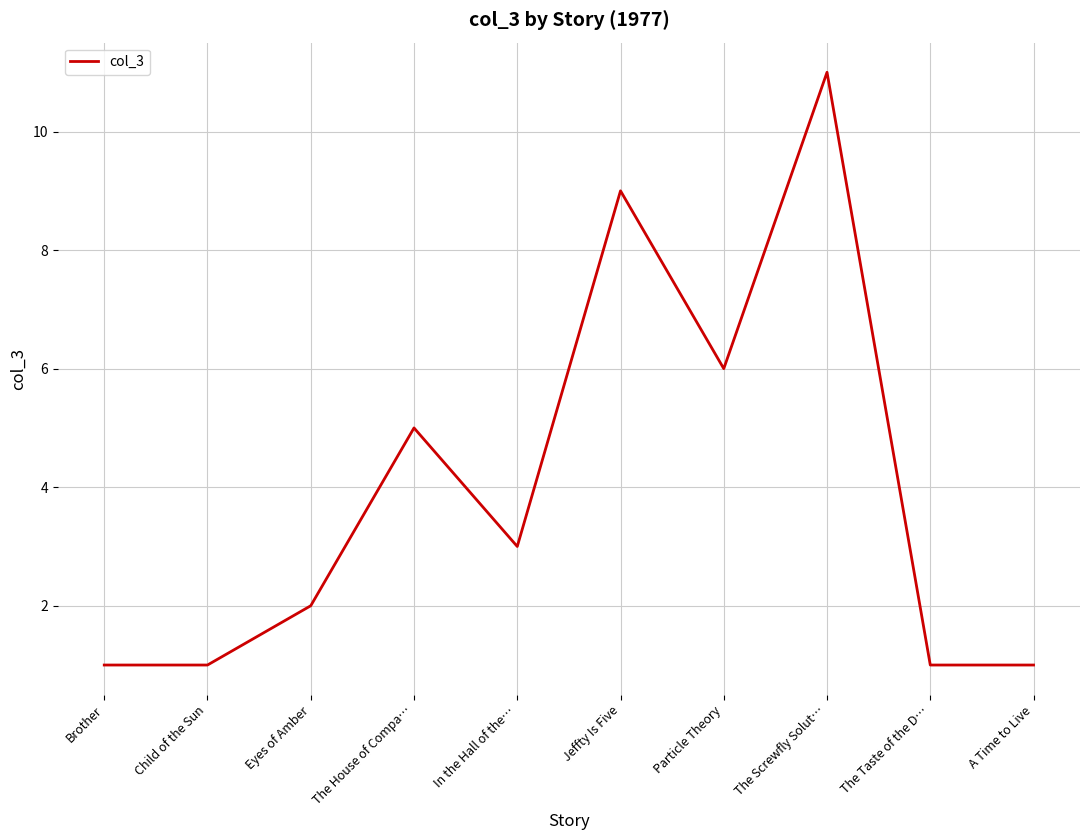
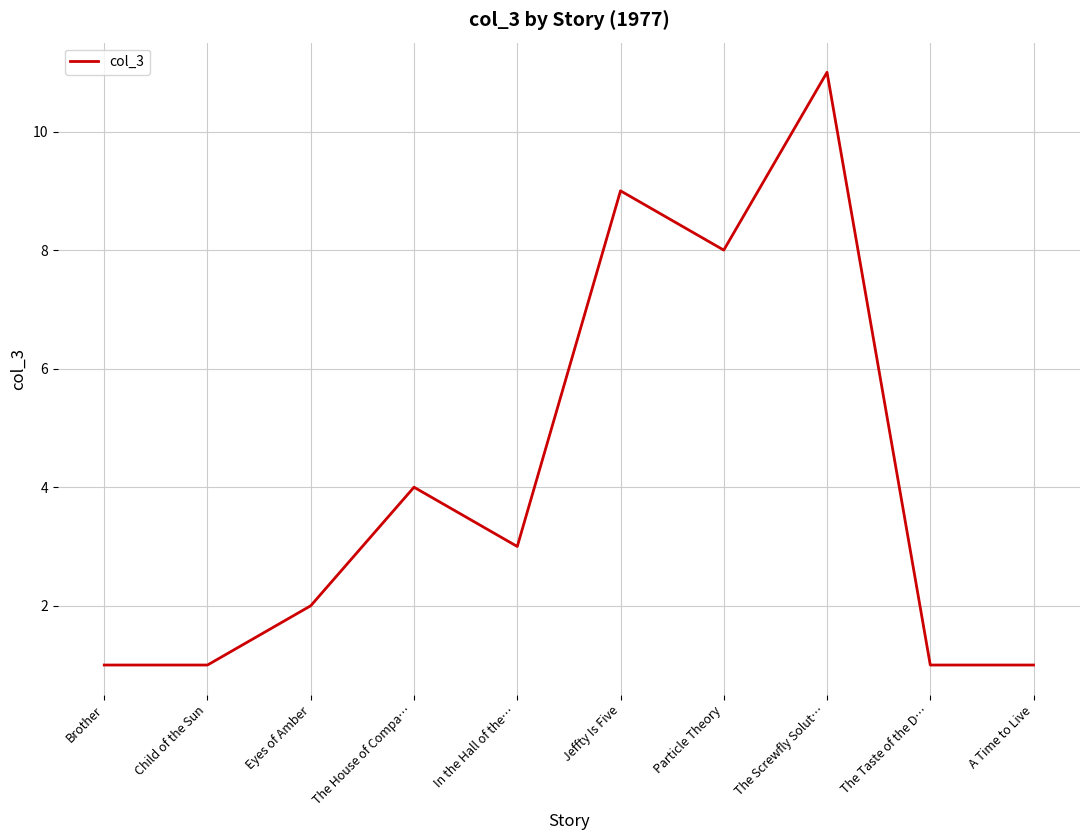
  {
    "Brother": 1,
    "Child of the Sun": 1,
    "Eyes of Amber": 2,
-   "The House of Compa…": 5,
+   "The House of Compa…": 4,
    "In the Hall of the…": 3,
    "Jeffty Is Five": 9,
-   "Particle Theory": 6,
+   "Particle Theory": 8,
    "The Screwfly Solut…": 11,
    "The Taste of the D…": 1,
    "A Time to Live": 1
  }
